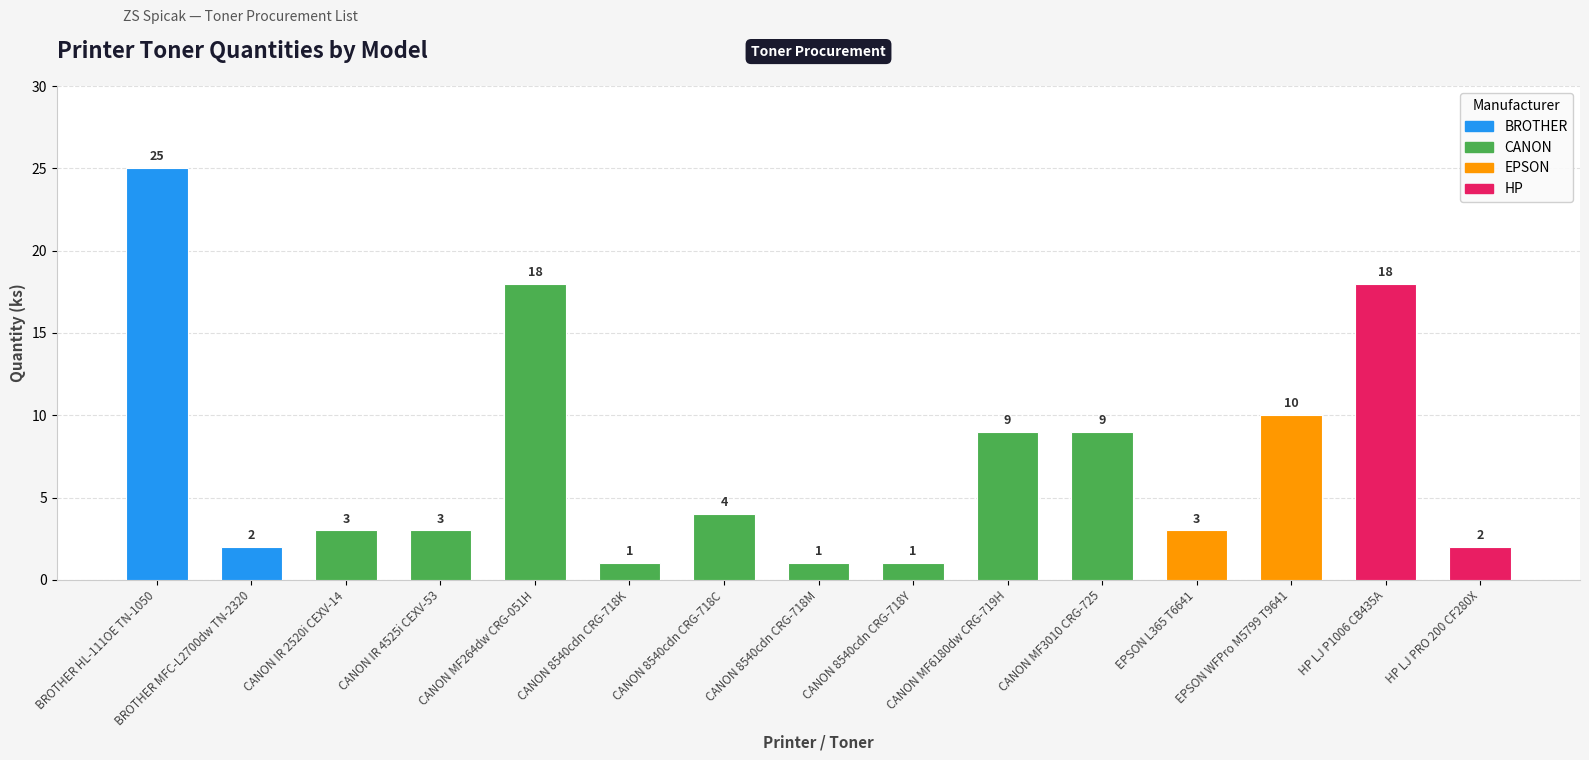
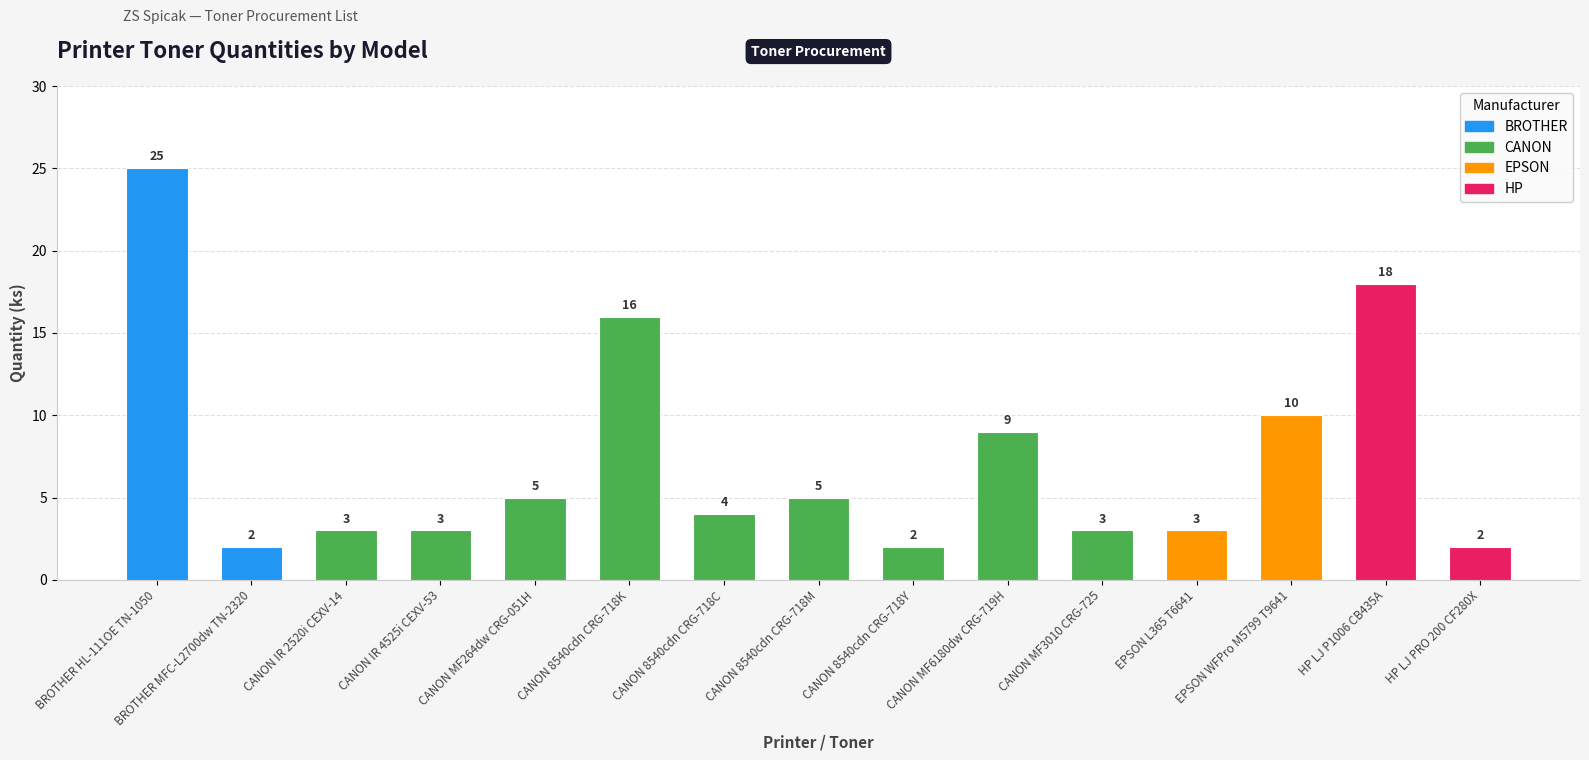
  {
    "BROTHER HL-111OE TN-1050": 25,
    "BROTHER MFC-L2700dw TN-2320": 2,
    "CANON IR 2520i CEXV-14": 3,
    "CANON IR 4525i CEXV-53": 3,
-   "CANON MF264dw CRG-051H": 18,
-   "CANON 8540cdn CRG-718K": 1,
+   "CANON MF264dw CRG-051H": 5,
+   "CANON 8540cdn CRG-718K": 16,
    "CANON 8540cdn CRG-718C": 4,
-   "CANON 8540cdn CRG-718M": 1,
-   "CANON 8540cdn CRG-718Y": 1,
+   "CANON 8540cdn CRG-718M": 5,
+   "CANON 8540cdn CRG-718Y": 2,
    "CANON MF6180dw CRG-719H": 9,
-   "CANON MF3010 CRG-725": 9,
+   "CANON MF3010 CRG-725": 3,
    "EPSON L365 T6641": 3,
    "EPSON WFPro M5799 T9641": 10,
    "HP LJ P1006 CB435A": 18,
    "HP LJ PRO 200 CF280X": 2
  }
